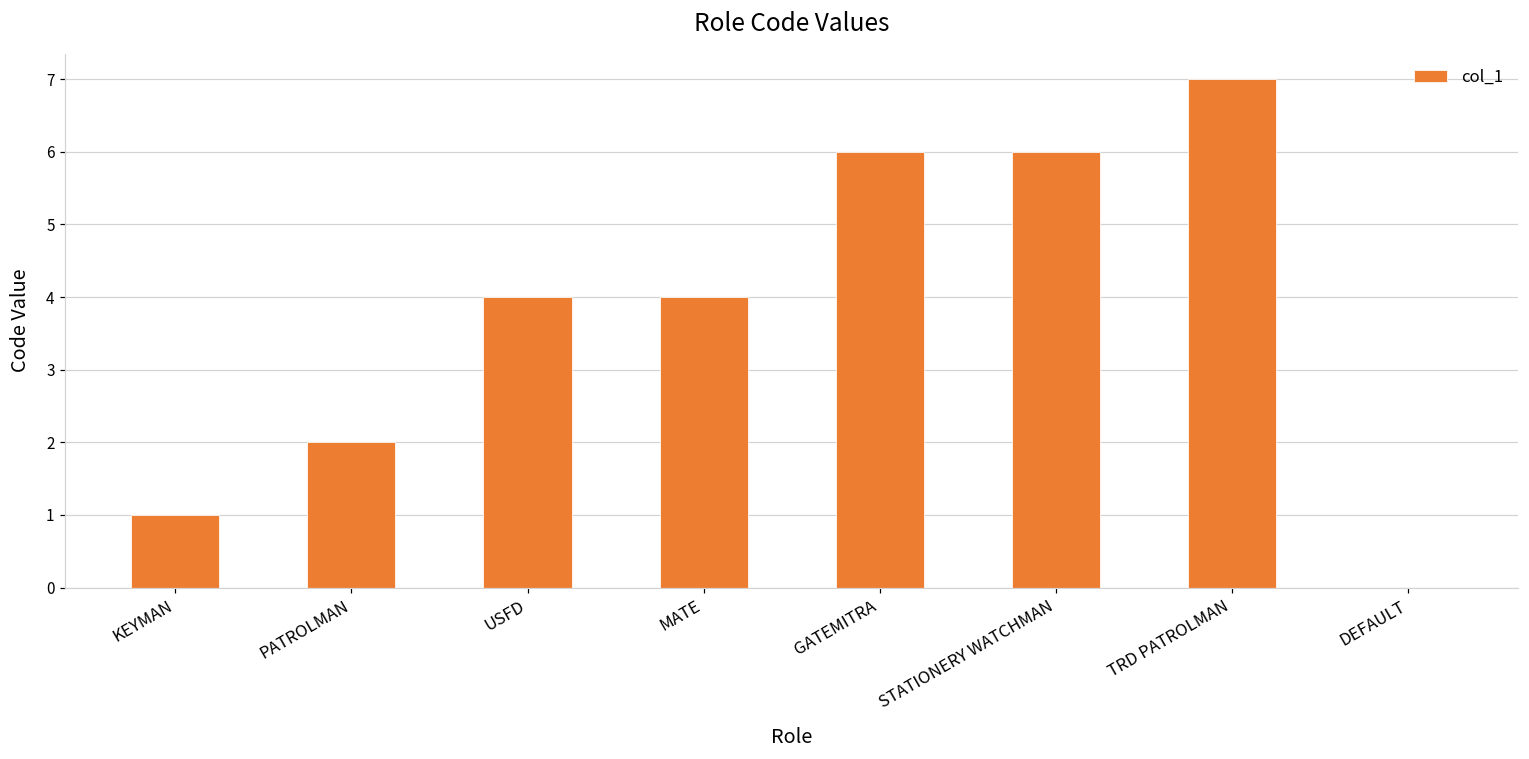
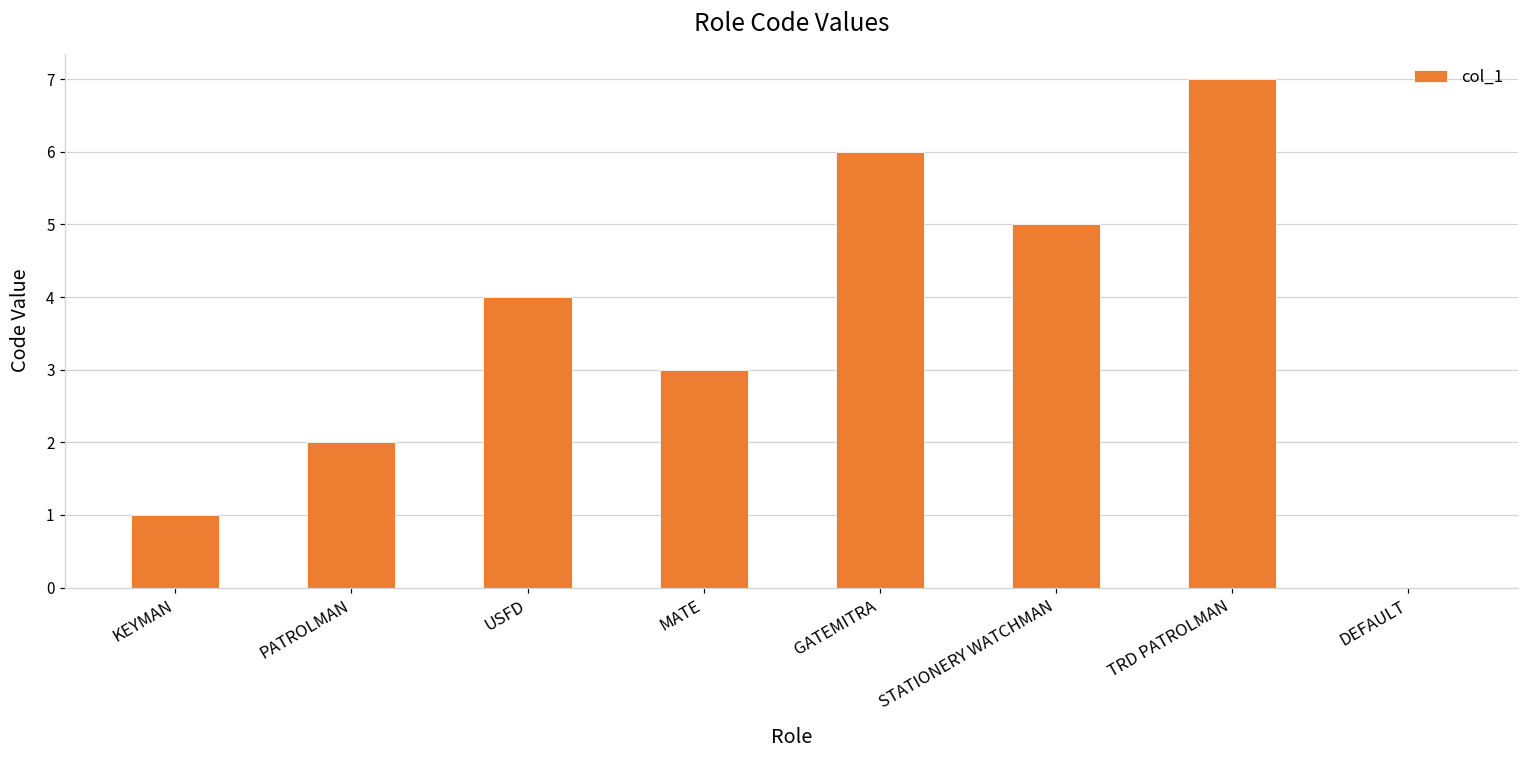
  {
    "KEYMAN": 1,
    "PATROLMAN": 2,
    "USFD": 4,
-   "MATE": 4,
+   "MATE": 3,
    "GATEMITRA": 6,
-   "STATIONERY WATCHMAN": 6,
+   "STATIONERY WATCHMAN": 5,
    "TRD PATROLMAN": 7,
    "DEFAULT": 0
  }
